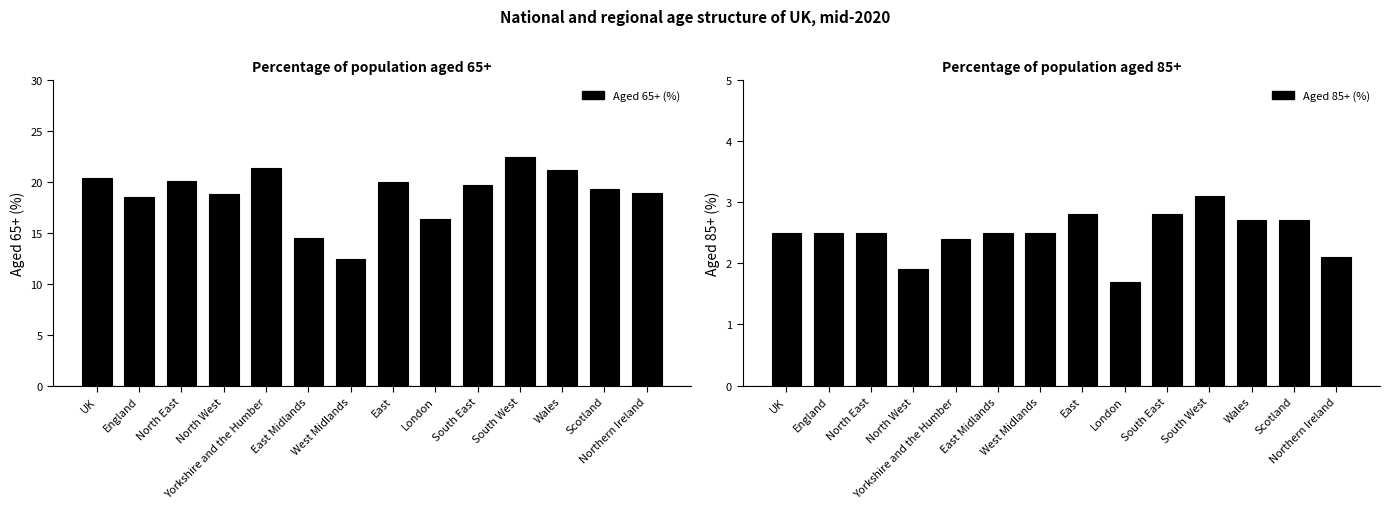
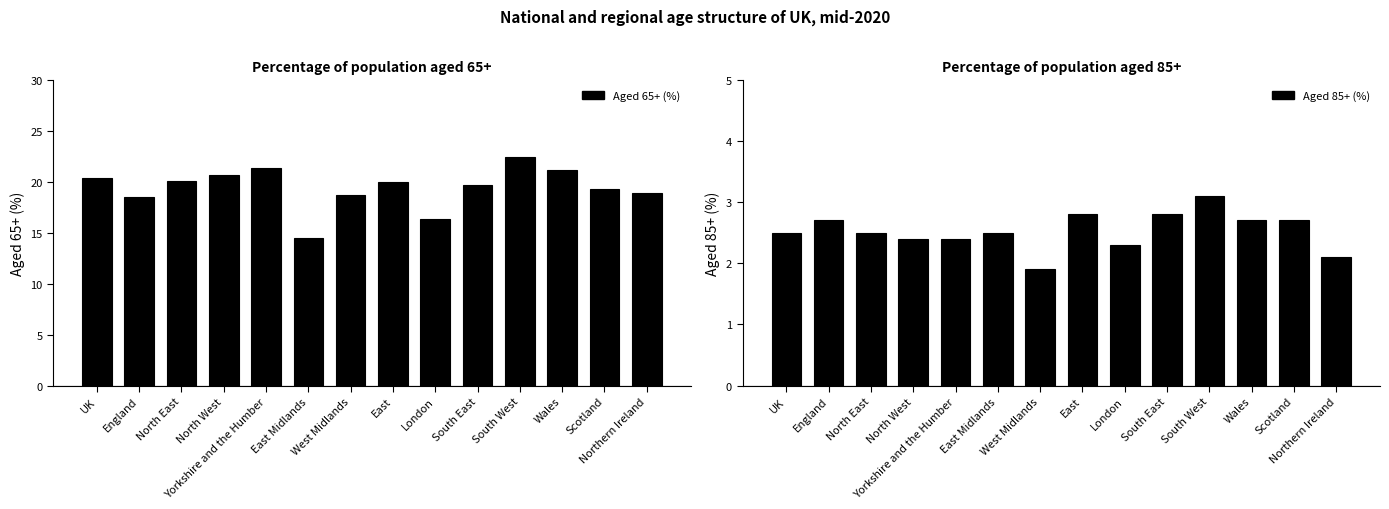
  {
    "Percentage of population aged 65+": {
      "UK": 20.4,
      "England": 18.5,
      "North East": 20.1,
-     "North West": 18.8,
+     "North West": 20.7,
      "Yorkshire and the Humber": 21.3,
      "East Midlands": 14.5,
-     "West Midlands": 12.4,
+     "West Midlands": 18.7,
      "East": 20.0,
      "London": 16.3,
      "South East": 19.7,
      "South West": 22.4,
      "Wales": 21.1,
      "Scotland": 19.3,
      "Northern Ireland": 18.9
    },
    "Percentage of population aged 85+": {
      "UK": 2.5,
-     "England": 2.5,
+     "England": 2.7,
      "North East": 2.5,
-     "North West": 1.9,
+     "North West": 2.4,
      "Yorkshire and the Humber": 2.4,
      "East Midlands": 2.5,
-     "West Midlands": 2.5,
+     "West Midlands": 1.9,
      "East": 2.8,
-     "London": 1.7,
+     "London": 2.3,
      "South East": 2.8,
      "South West": 3.1,
      "Wales": 2.7,
      "Scotland": 2.7,
      "Northern Ireland": 2.1
    }
  }
